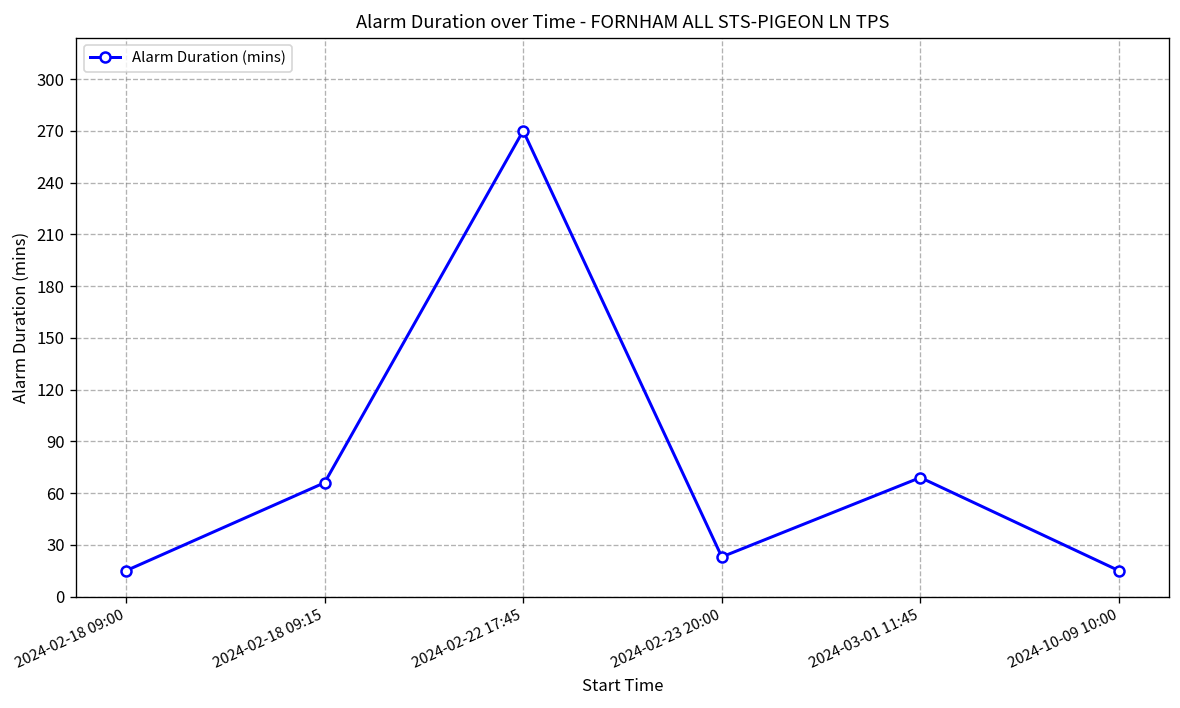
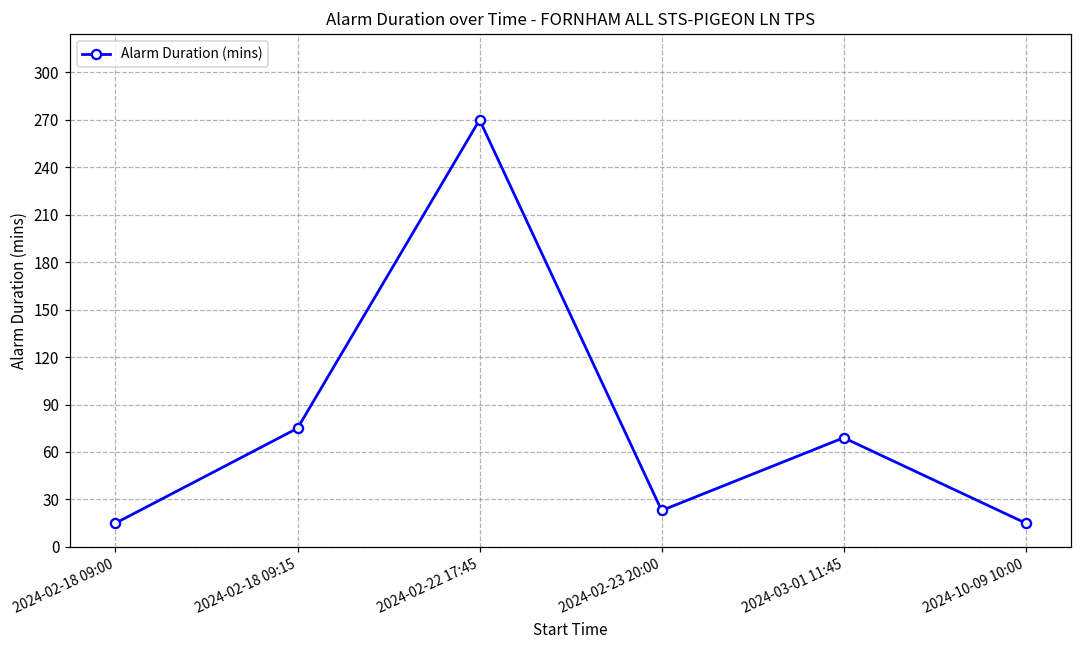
  {
    "2024-02-18 09:00": 15,
-   "2024-02-18 09:15": 66,
+   "2024-02-18 09:15": 75,
    "2024-02-22 17:45": 270,
    "2024-02-23 20:00": 23,
    "2024-03-01 11:45": 69,
    "2024-10-09 10:00": 15
  }
